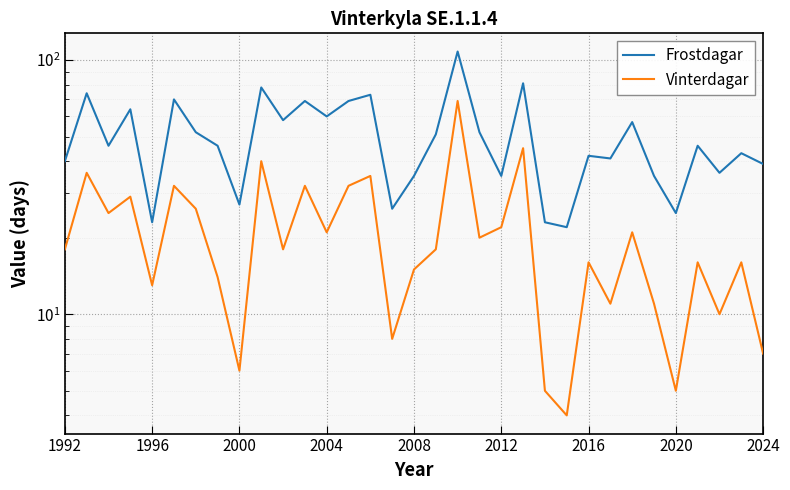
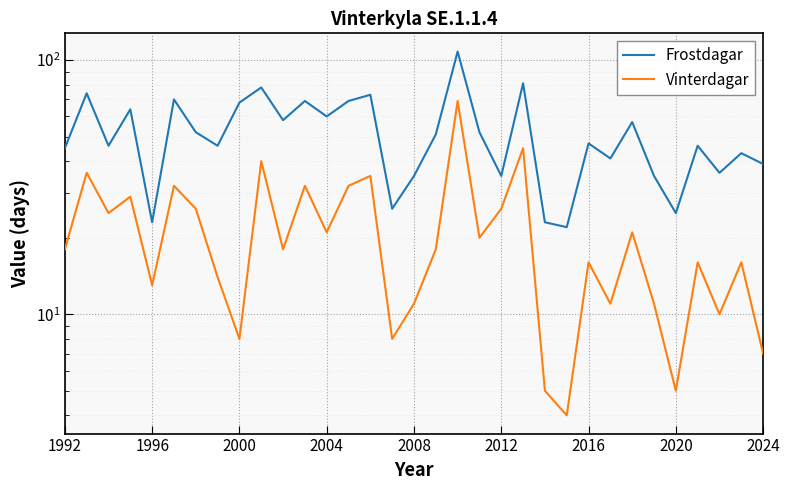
  {
    "Frostdagar": {
-     "1992": 40,
+     "1992": 45,
      "1996": 23,
-     "2000": 27,
+     "2000": 68,
      "2004": 60,
      "2008": 35,
      "2012": 35,
-     "2016": 42,
+     "2016": 47,
      "2020": 25,
      "2024": 39
    },
    "Vinterdagar": {
      "1992": 18,
      "1996": 13,
-     "2000": 6,
+     "2000": 8,
      "2004": 21,
-     "2008": 15,
-     "2012": 22,
+     "2008": 11,
+     "2012": 26,
      "2016": 16,
      "2020": 5,
      "2024": 7
    }
  }
